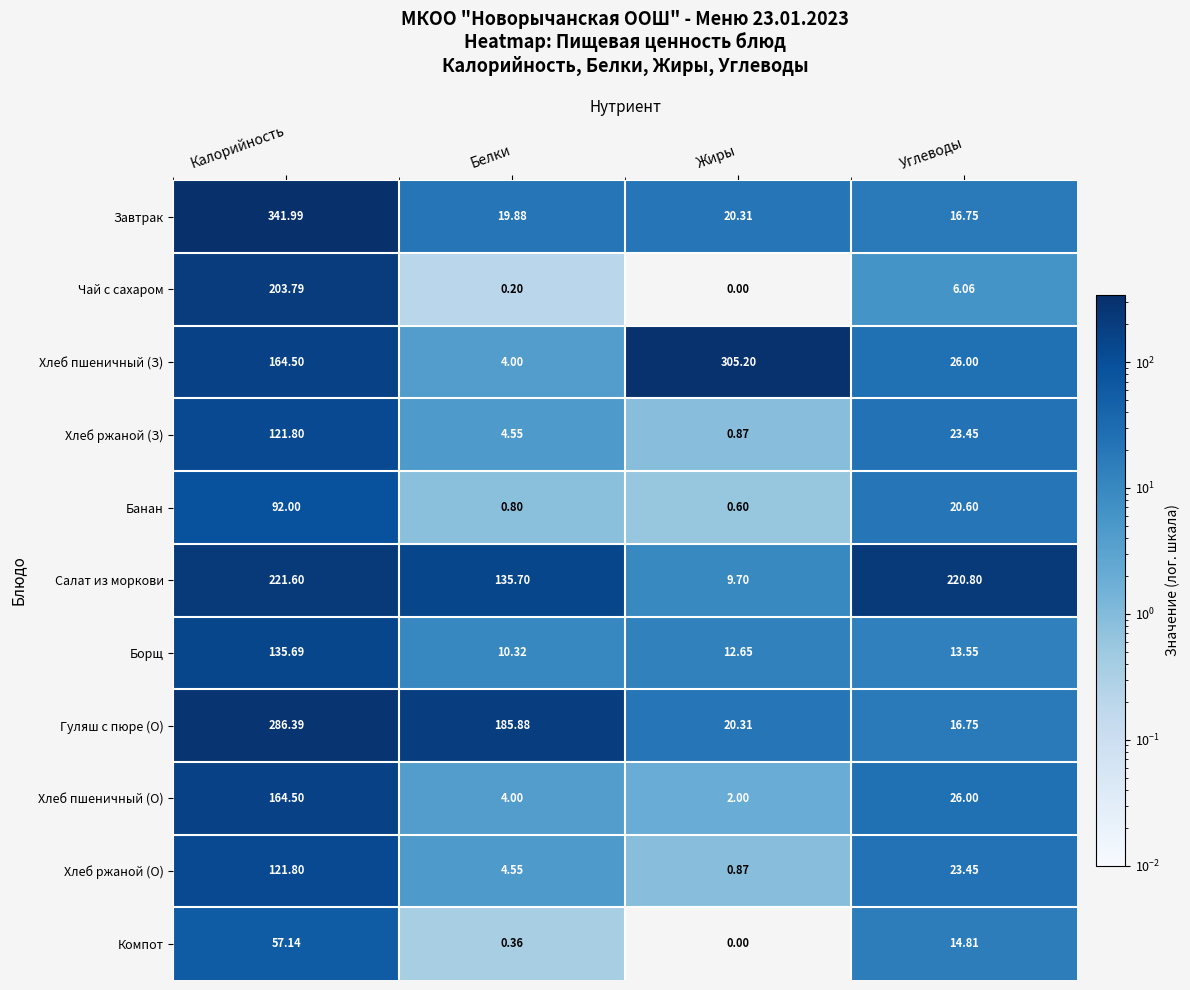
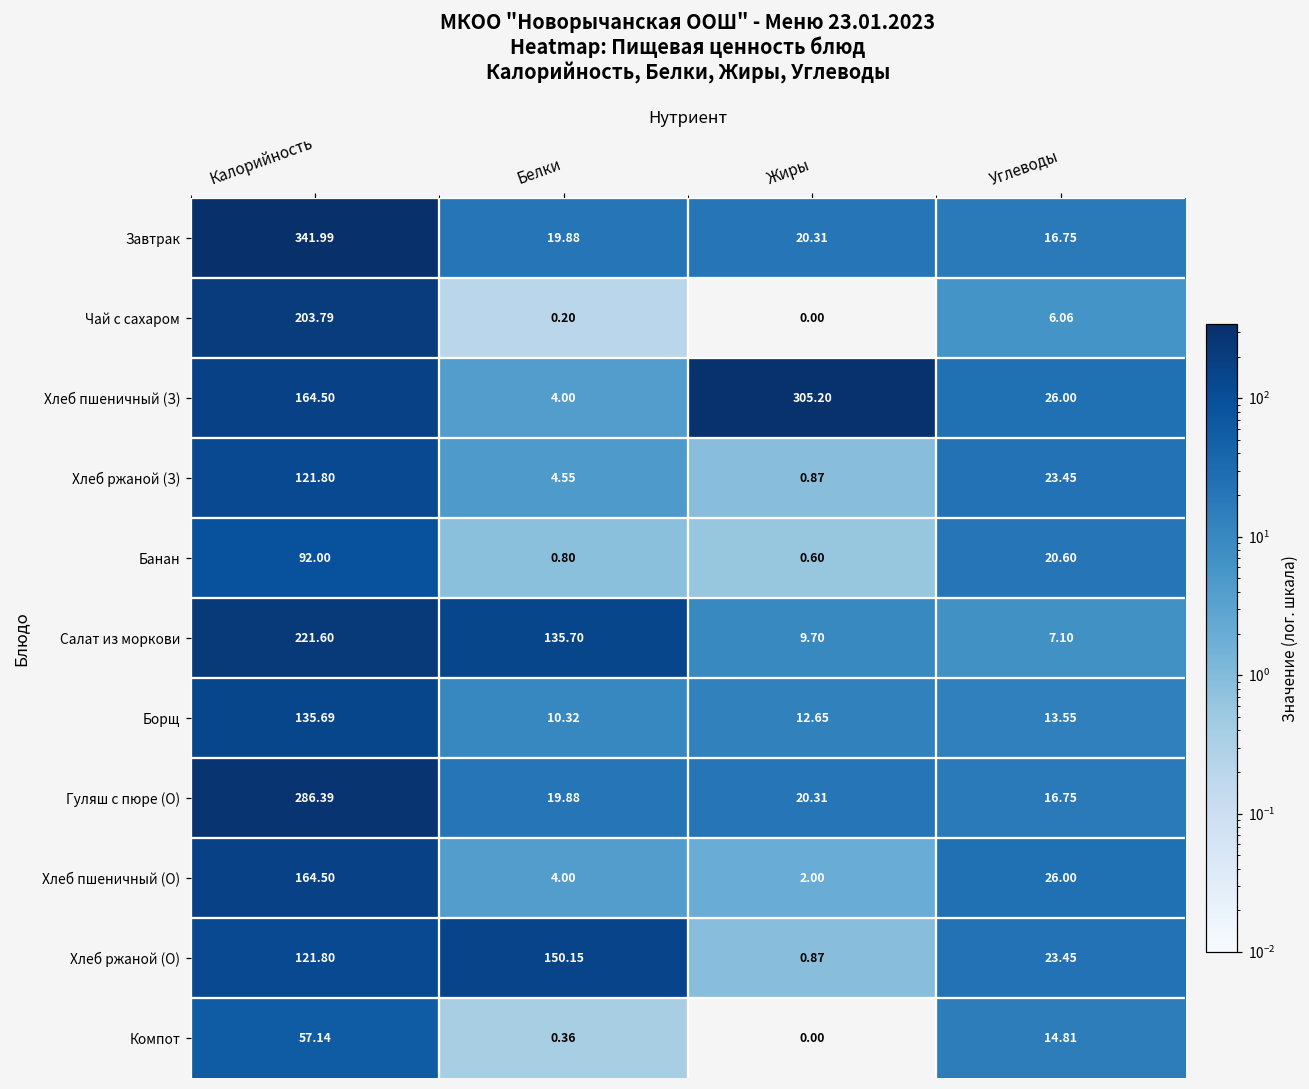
  {
    "Завтрак": {
      "Калорийность": 341.99,
      "Белки": 19.88,
      "Жиры": 20.31,
      "Углеводы": 16.75
    },
    "Чай с сахаром": {
      "Калорийность": 203.79,
      "Белки": 0.20,
      "Жиры": 0.00,
      "Углеводы": 6.06
    },
    "Хлеб пшеничный (З)": {
      "Калорийность": 164.50,
      "Белки": 4.00,
      "Жиры": 305.20,
      "Углеводы": 26.00
    },
    "Хлеб ржаной (З)": {
      "Калорийность": 121.80,
      "Белки": 4.55,
      "Жиры": 0.87,
      "Углеводы": 23.45
    },
    "Банан": {
      "Калорийность": 92.00,
      "Белки": 0.80,
      "Жиры": 0.60,
      "Углеводы": 20.60
    },
    "Салат из моркови": {
      "Калорийность": 221.60,
      "Белки": 135.70,
      "Жиры": 9.70,
-     "Углеводы": 220.80
+     "Углеводы": 7.10
    },
    "Борщ": {
      "Калорийность": 135.69,
      "Белки": 10.32,
      "Жиры": 12.65,
      "Углеводы": 13.55
    },
    "Гуляш с пюре (О)": {
      "Калорийность": 286.39,
-     "Белки": 185.88,
+     "Белки": 19.88,
      "Жиры": 20.31,
      "Углеводы": 16.75
    },
    "Хлеб пшеничный (О)": {
      "Калорийность": 164.50,
      "Белки": 4.00,
      "Жиры": 2.00,
      "Углеводы": 26.00
    },
    "Хлеб ржаной (О)": {
      "Калорийность": 121.80,
-     "Белки": 4.55,
+     "Белки": 150.15,
      "Жиры": 0.87,
      "Углеводы": 23.45
    },
    "Компот": {
      "Калорийность": 57.14,
      "Белки": 0.36,
      "Жиры": 0.00,
      "Углеводы": 14.81
    }
  }
